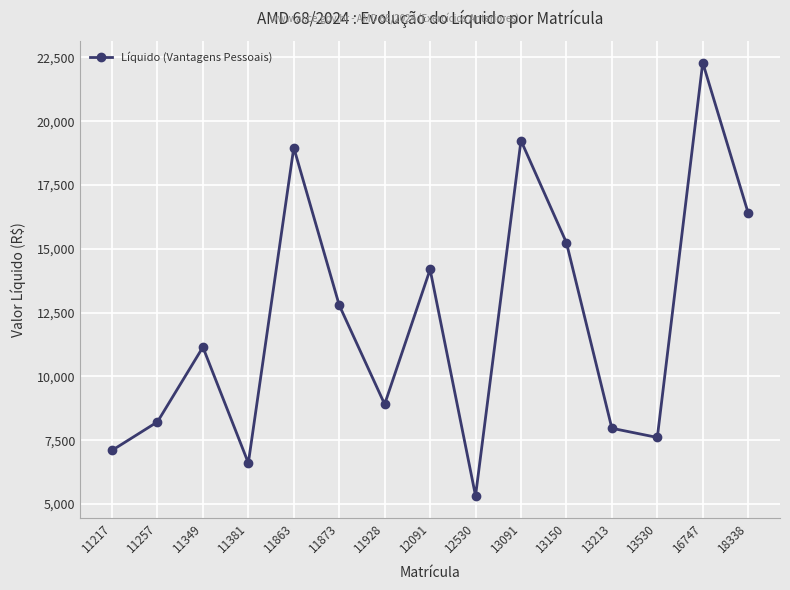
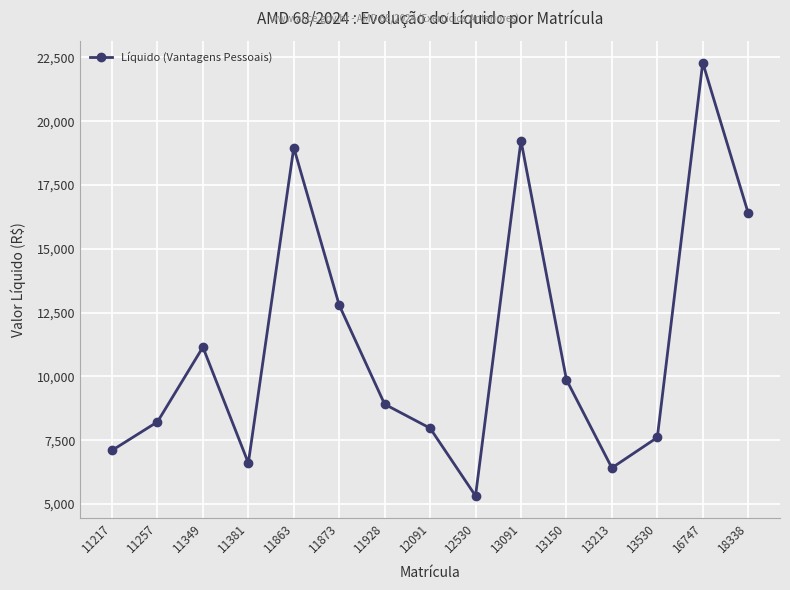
  {
    "11217": "7,100",
    "11257": "8,200",
    "11349": "11,100",
    "11381": "6,600",
    "11863": "19,000",
    "11873": "12,800",
    "11928": "8,900",
-   "12091": "14,200",
+   "12091": "8,000",
    "12530": "5,300",
    "13091": "19,200",
-   "13150": "15,200",
-   "13213": "8,000",
+   "13150": "9,900",
+   "13213": "6,400",
    "13530": "7,600",
    "16747": "22,300",
    "18338": "16,400"
  }
